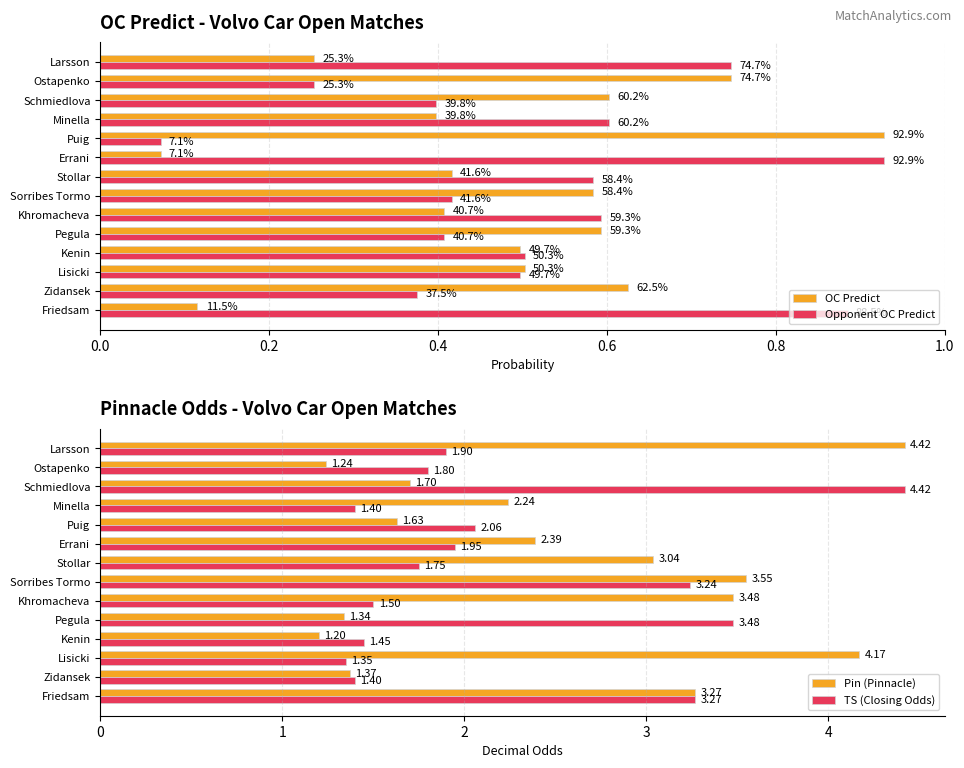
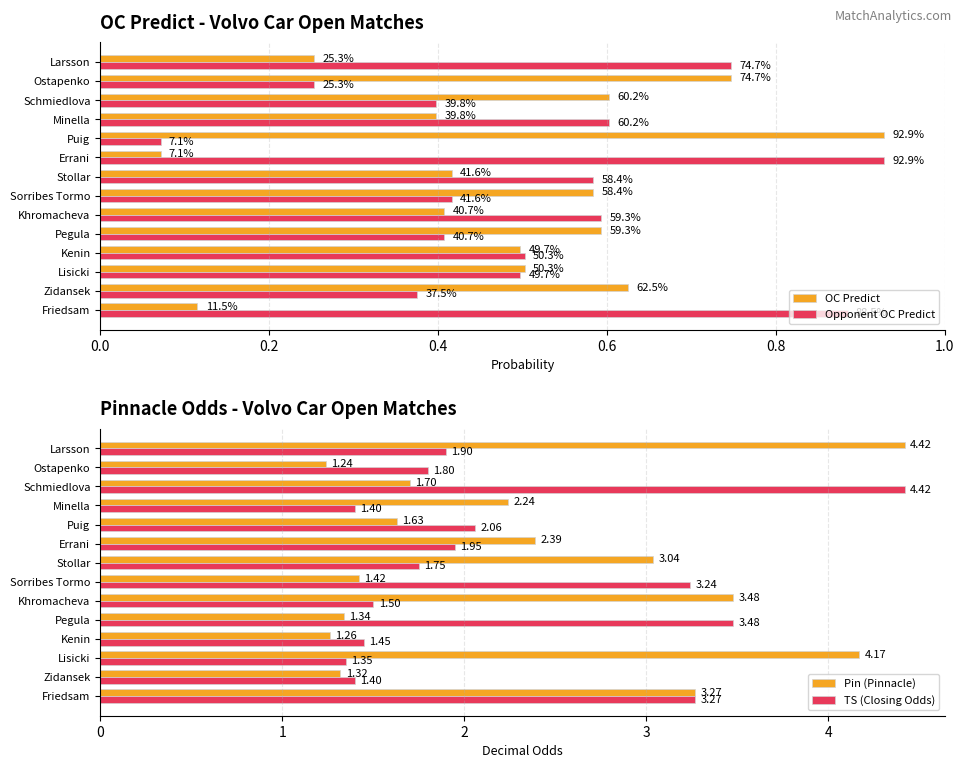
  {
    "OC Predict - Volvo Car Open Matches": {
      "OC Predict": {
        "Larsson": "25.3%",
        "Ostapenko": "74.7%",
        "Schmiedlova": "60.2%",
        "Minella": "39.8%",
        "Puig": "92.9%",
        "Errani": "7.1%",
        "Stollar": "41.6%",
        "Sorribes Tormo": "58.4%",
        "Khromacheva": "40.7%",
        "Pegula": "59.3%",
        "Zidansek": "62.5%",
        "Friedsam": "11.5%"
      },
      "Opponent OC Predict": {
        "Larsson": "74.7%",
        "Ostapenko": "25.3%",
        "Schmiedlova": "39.8%",
        "Minella": "60.2%",
        "Puig": "7.1%",
        "Errani": "92.9%",
        "Stollar": "58.4%",
        "Sorribes Tormo": "41.6%",
        "Khromacheva": "59.3%",
        "Pegula": "40.7%",
        "Zidansek": "37.5%"
      }
    },
    "Pinnacle Odds - Volvo Car Open Matches": {
      "Pin (Pinnacle)": {
        "Larsson": "4.42",
        "Ostapenko": "1.24",
        "Schmiedlova": "1.70",
        "Minella": "2.24",
        "Puig": "1.63",
        "Errani": "2.39",
        "Stollar": "3.04",
-       "Sorribes Tormo": "3.55",
+       "Sorribes Tormo": "1.42",
        "Khromacheva": "3.48",
        "Pegula": "1.34",
-       "Kenin": "1.20",
+       "Kenin": "1.26",
        "Lisicki": "4.17",
-       "Zidansek": "1.37"
+       "Zidansek": "1.32"
      },
      "TS (Closing Odds)": {
        "Larsson": "1.90",
        "Ostapenko": "1.80",
        "Schmiedlova": "4.42",
        "Minella": "1.40",
        "Puig": "2.06",
        "Errani": "1.95",
        "Stollar": "1.75",
        "Sorribes Tormo": "3.24",
        "Khromacheva": "1.50",
        "Pegula": "3.48",
        "Kenin": "1.45",
        "Lisicki": "1.35"
      }
    }
  }
